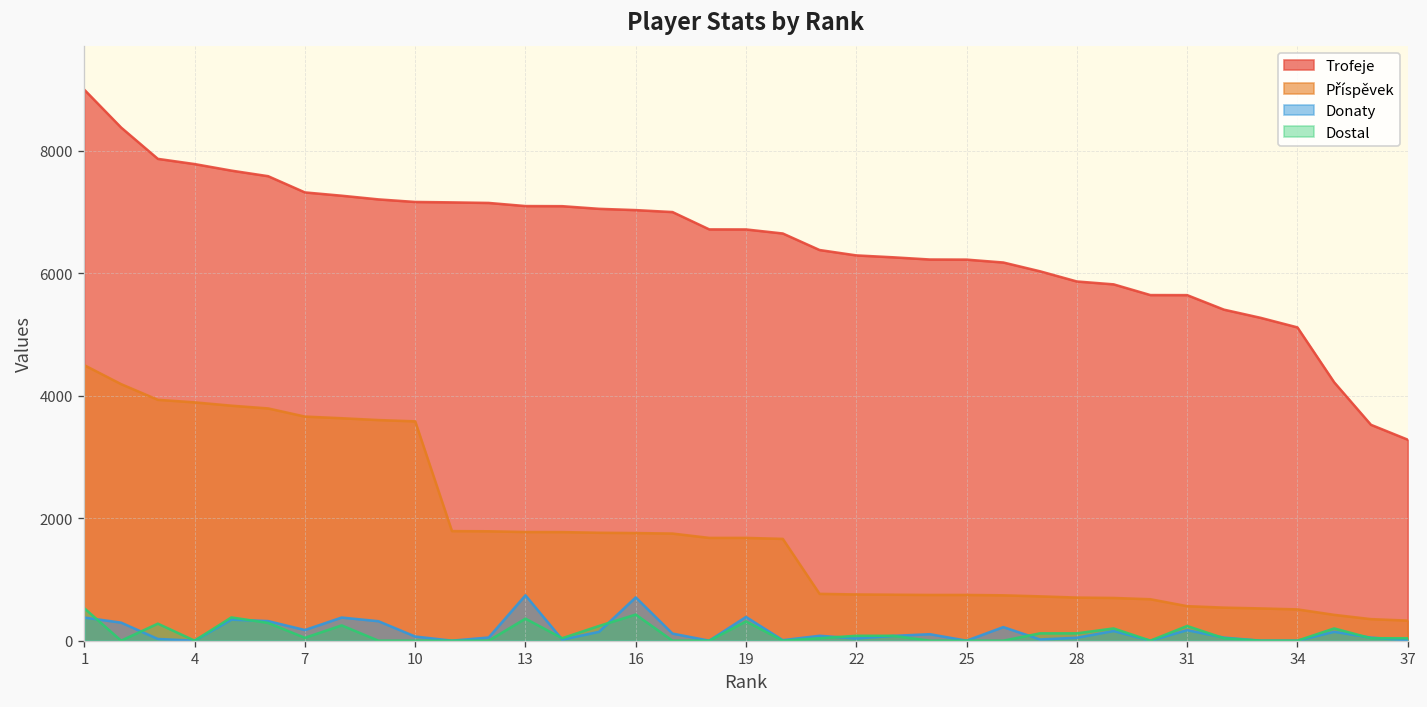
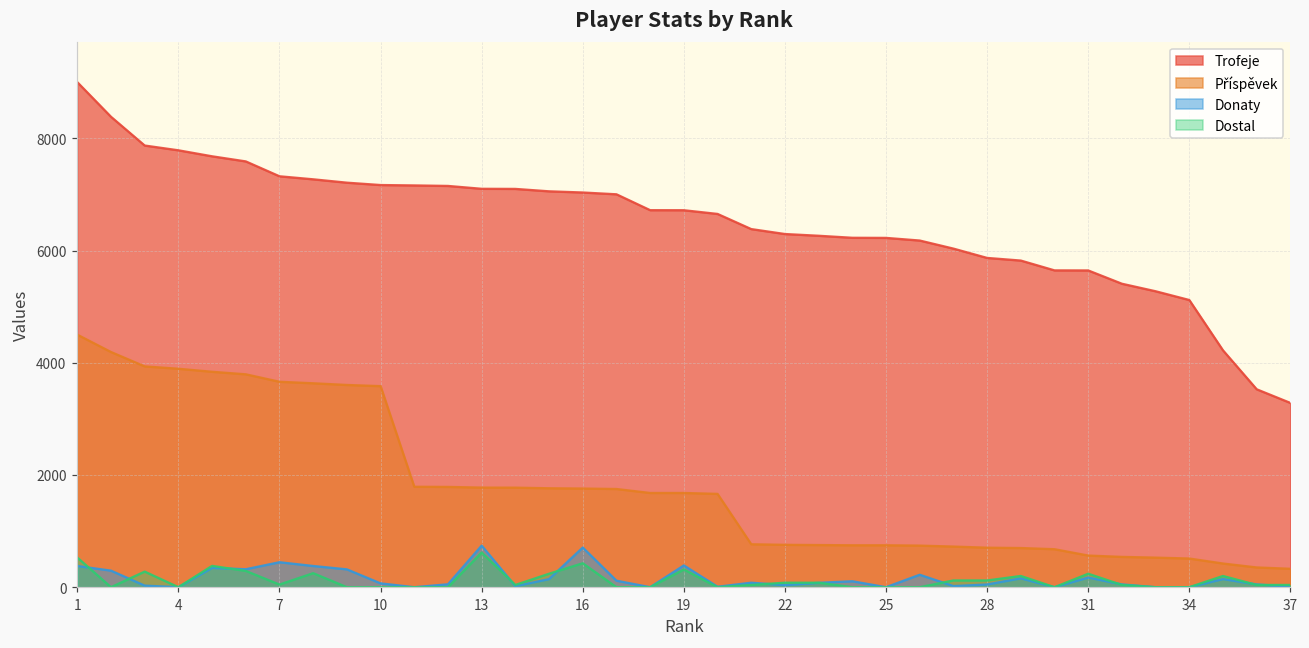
  {
    "Donaty": {
      "1": 400,
-     "7": 200,
+     "7": 400,
      "10": 100,
      "13": 700,
      "16": 700,
      "19": 400,
      "28": 0,
      "31": 200
    },
    "Dostal": {
      "1": 500,
      "7": 0,
      "10": 0,
-     "13": 400,
+     "13": 600,
      "16": 400,
      "19": 300,
      "28": 100,
      "31": 200
    }
  }
